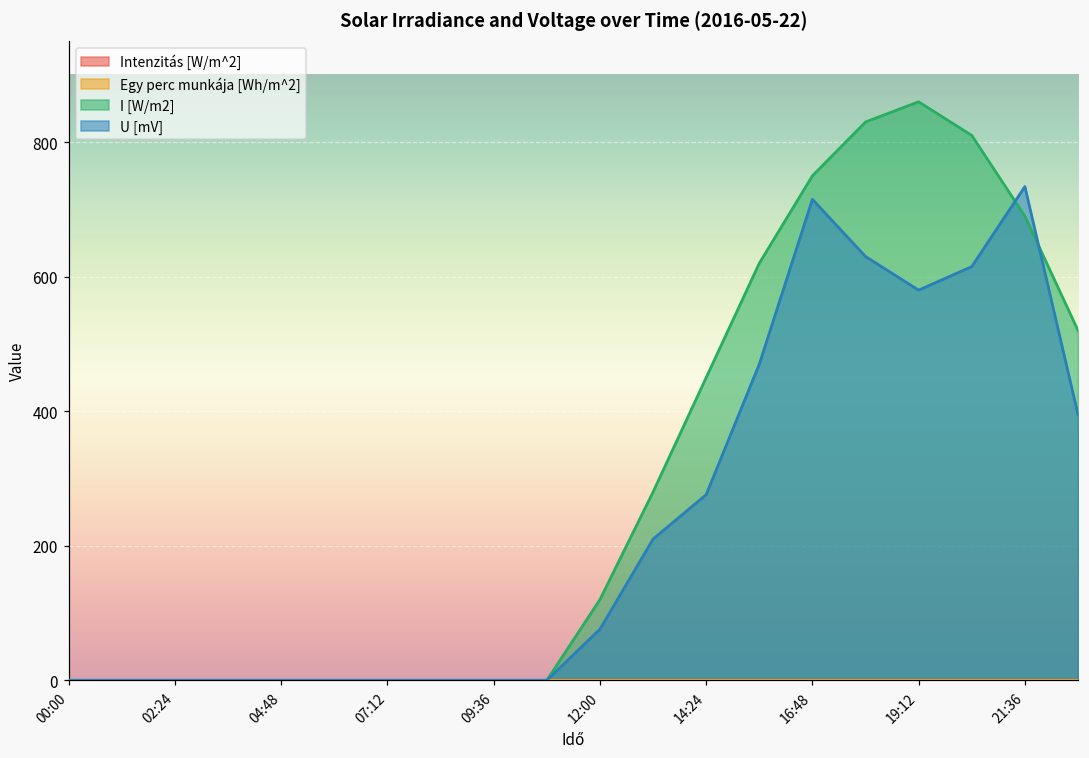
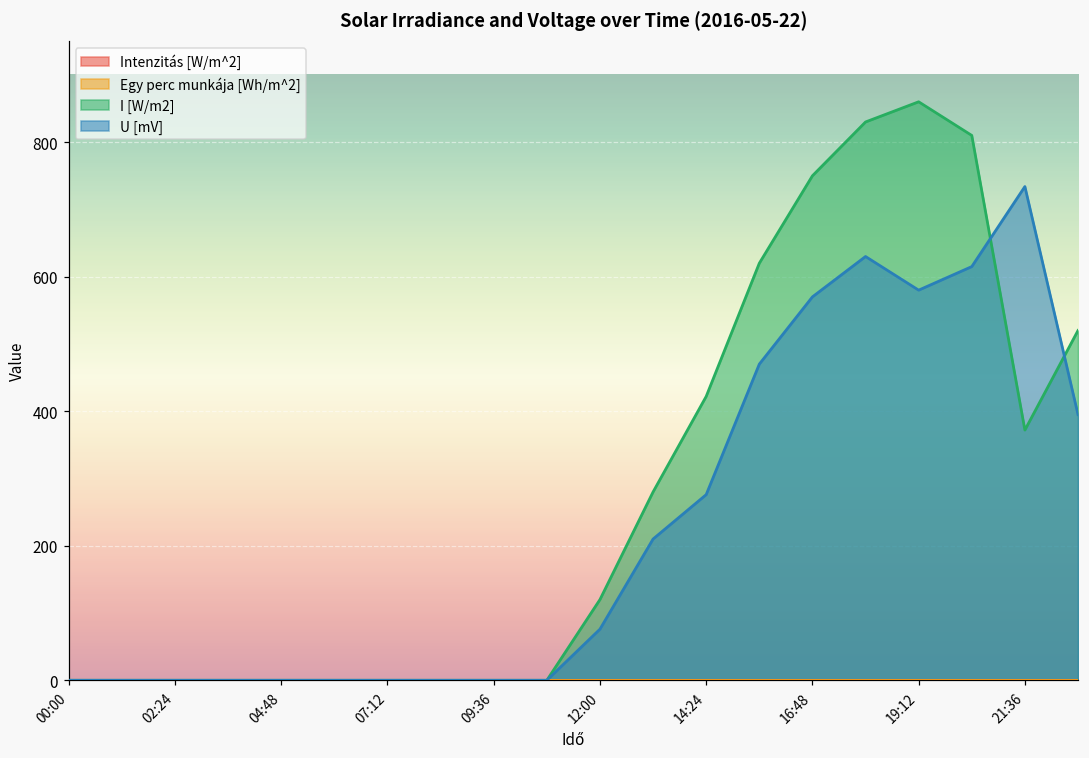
  {
    "Egy perc munkája [Wh/m^2]": {
      "12:00": 0,
      "14:24": 0,
      "16:48": 0,
      "19:12": 0,
      "21:36": 0
    },
    "I [W/m2]": {
      "12:00": 120,
-     "14:24": 450,
+     "14:24": 420,
      "16:48": 750,
      "19:12": 860,
-     "21:36": 690
+     "21:36": 370
    },
    "U [mV]": {
      "12:00": 80,
      "14:24": 280,
-     "16:48": 720,
+     "16:48": 570,
      "19:12": 580,
      "21:36": 730
    }
  }
